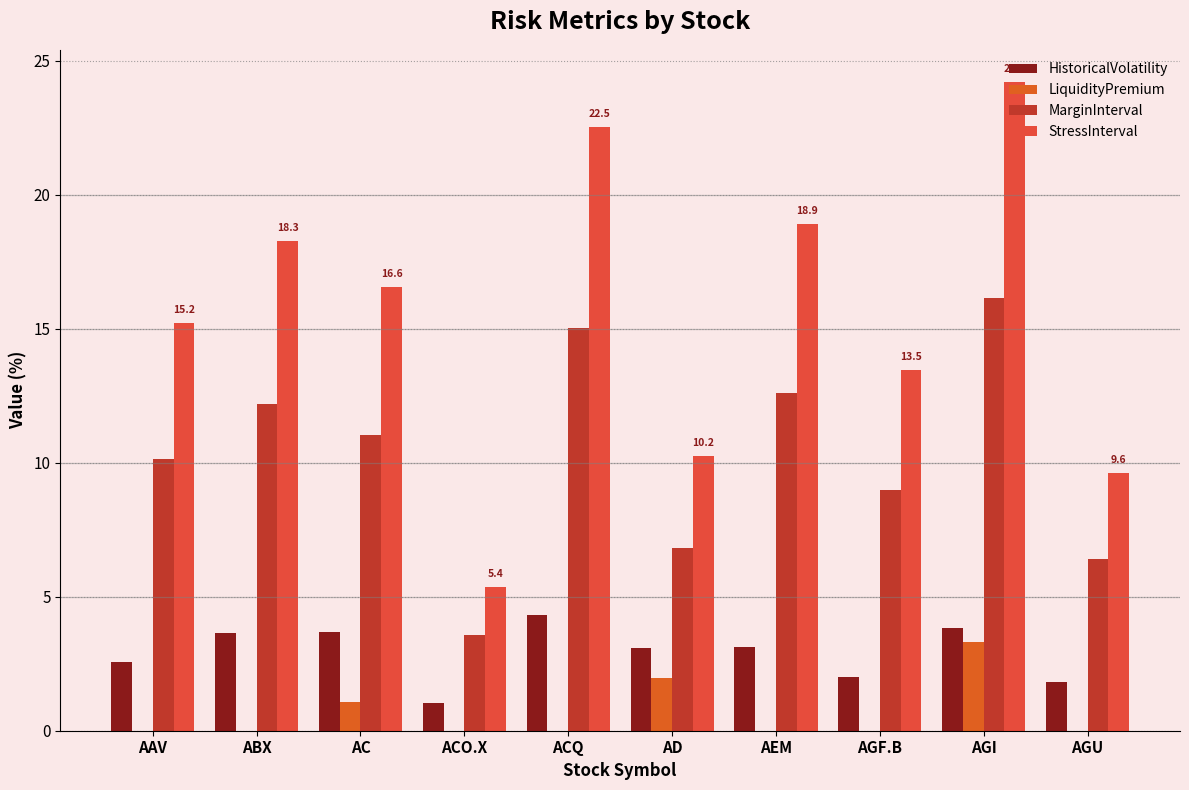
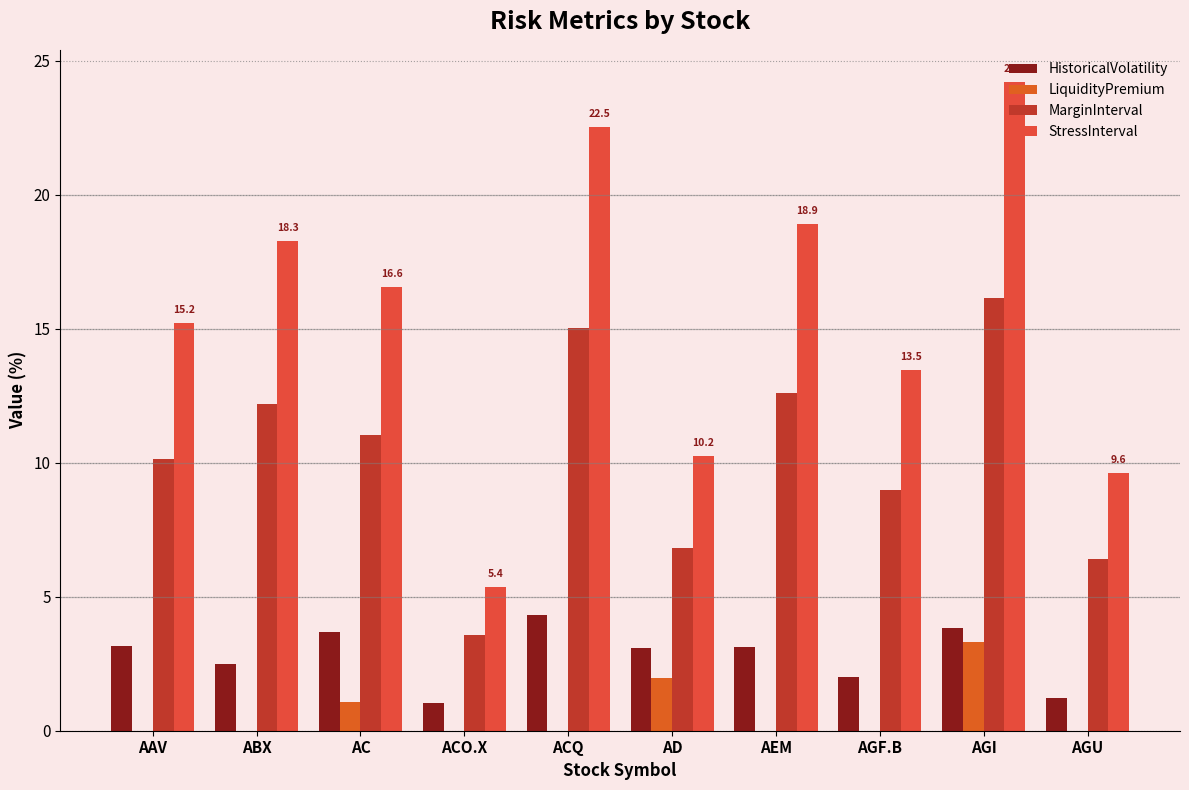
  {
    "HistoricalVolatility": {
-     "AAV": 2.6,
-     "ABX": 3.6,
+     "AAV": 3.1,
+     "ABX": 2.5,
      "AC": 3.7,
      "ACO.X": 1.1,
      "ACQ": 4.3,
      "AD": 3.1,
      "AEM": 3.1,
      "AGF.B": 2.0,
      "AGI": 3.8,
-     "AGU": 1.8
+     "AGU": 1.2
    }
  }
